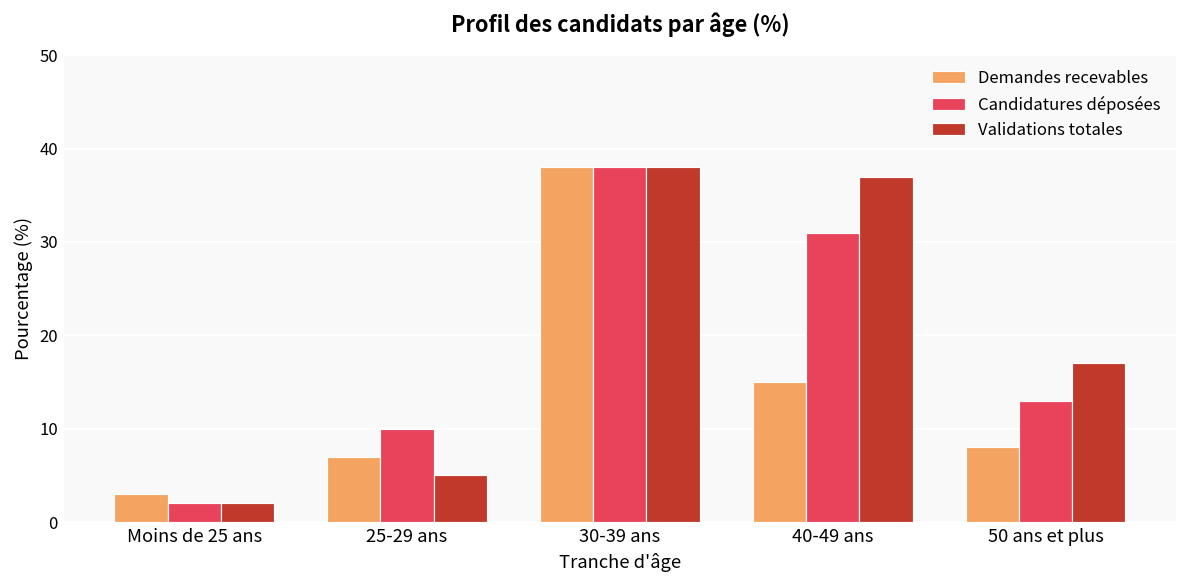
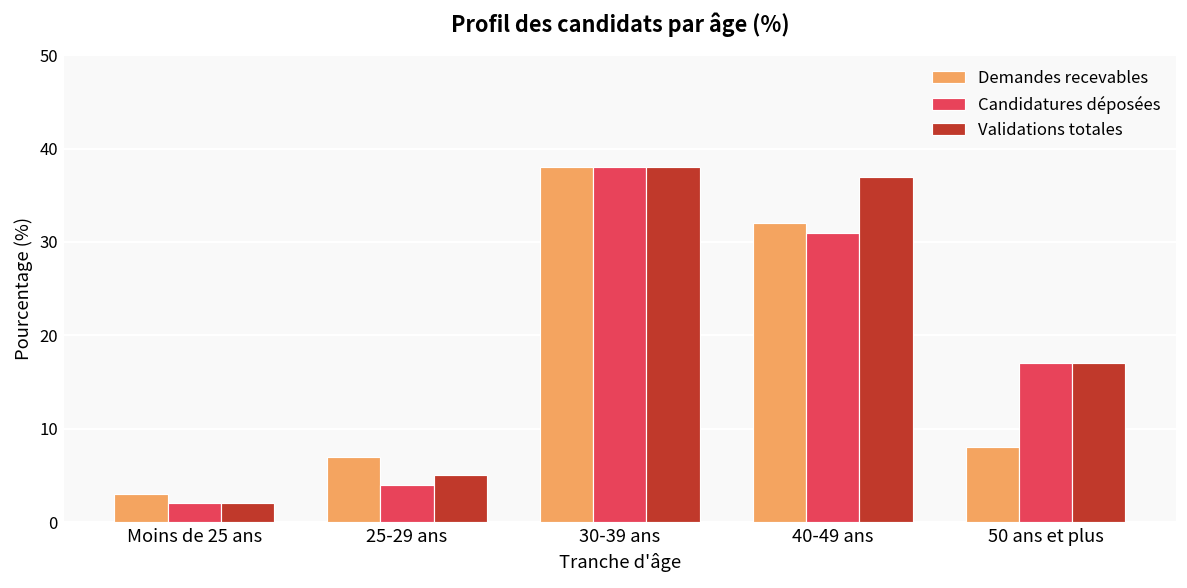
  {
    "Demandes recevables": {
      "Moins de 25 ans": 3,
      "25-29 ans": 7,
      "30-39 ans": 38,
-     "40-49 ans": 15,
+     "40-49 ans": 32,
      "50 ans et plus": 8
    },
    "Candidatures déposées": {
      "Moins de 25 ans": 2,
-     "25-29 ans": 10,
+     "25-29 ans": 4,
      "30-39 ans": 38,
      "40-49 ans": 31,
-     "50 ans et plus": 13
+     "50 ans et plus": 17
    },
    "Validations totales": {
      "Moins de 25 ans": 2,
      "25-29 ans": 5,
      "30-39 ans": 38,
      "40-49 ans": 37,
      "50 ans et plus": 17
    }
  }
